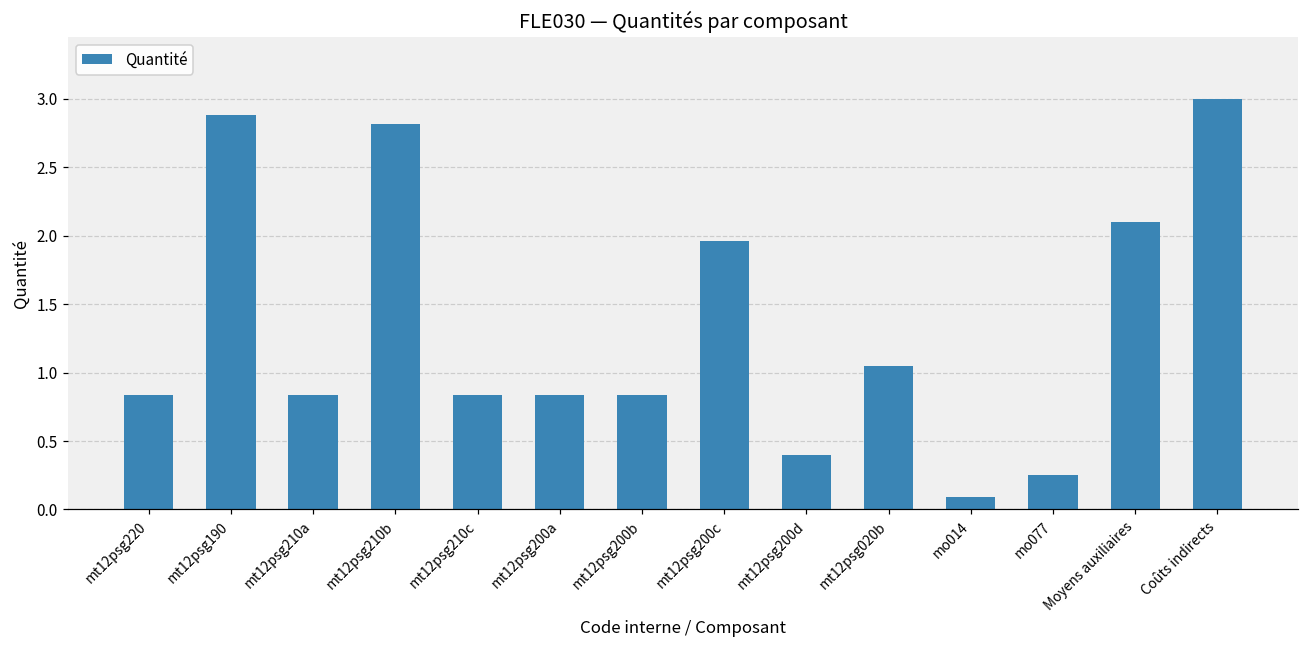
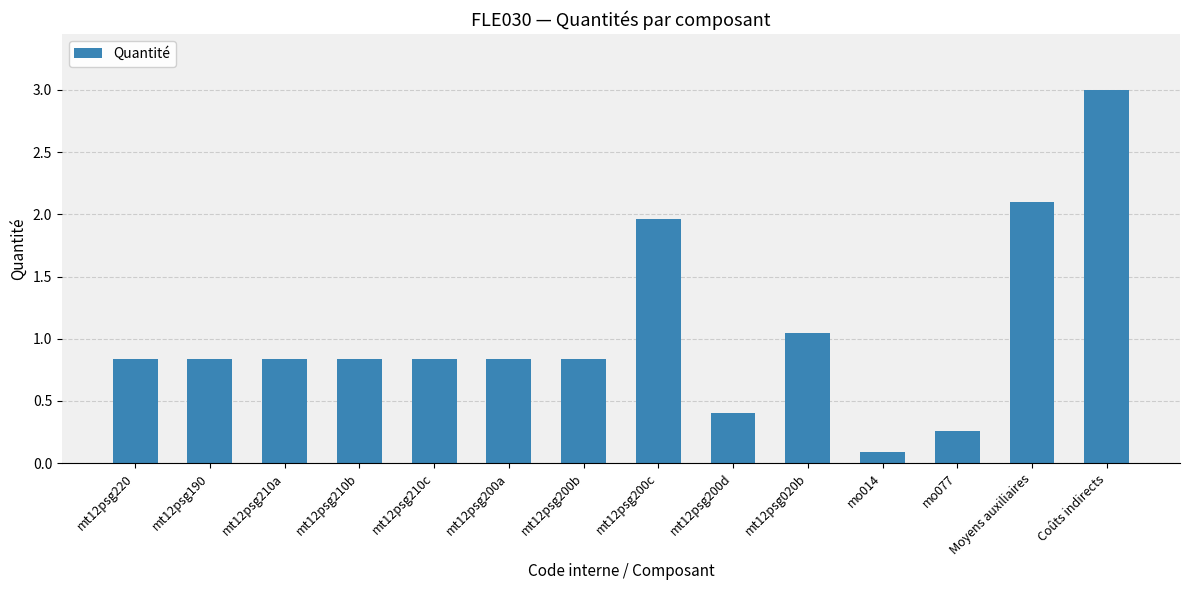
  {
    "mt12psg220": 0.84,
-   "mt12psg190": 2.88,
+   "mt12psg190": 0.84,
    "mt12psg210a": 0.84,
-   "mt12psg210b": 2.82,
+   "mt12psg210b": 0.84,
    "mt12psg210c": 0.84,
    "mt12psg200a": 0.84,
    "mt12psg200b": 0.84,
    "mt12psg200c": 1.96,
    "mt12psg200d": 0.40,
    "mt12psg020b": 1.05,
    "mo014": 0.09,
    "mo077": 0.26,
    "Moyens auxiliaires": 2.10,
    "Coûts indirects": 3.00
  }
